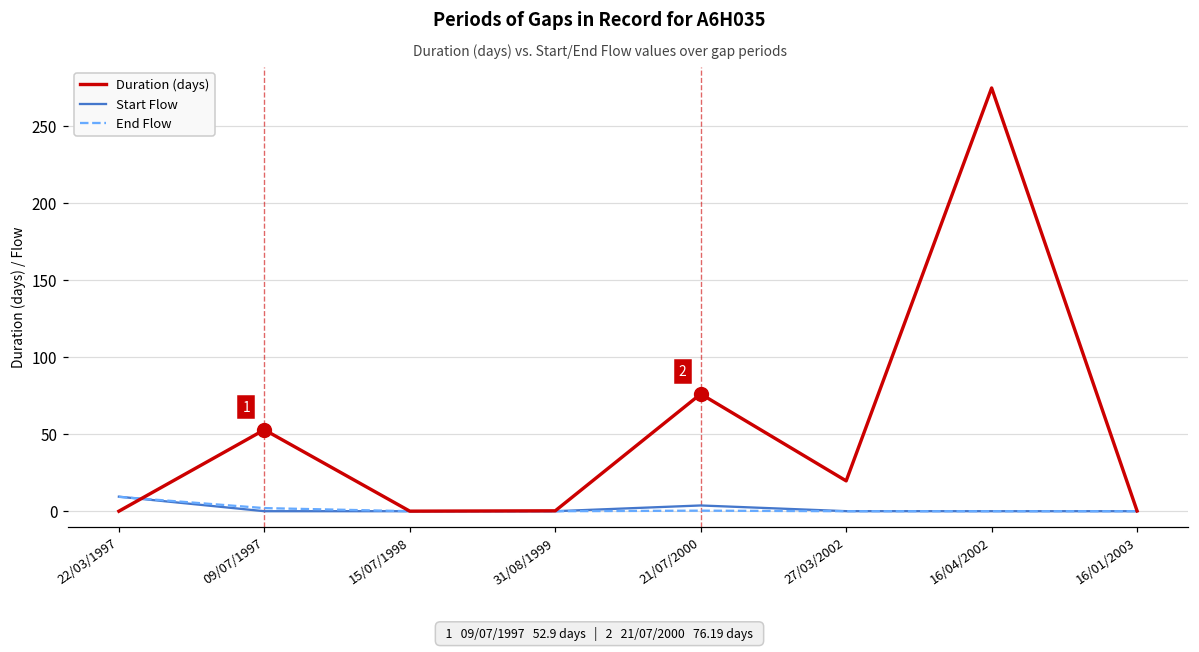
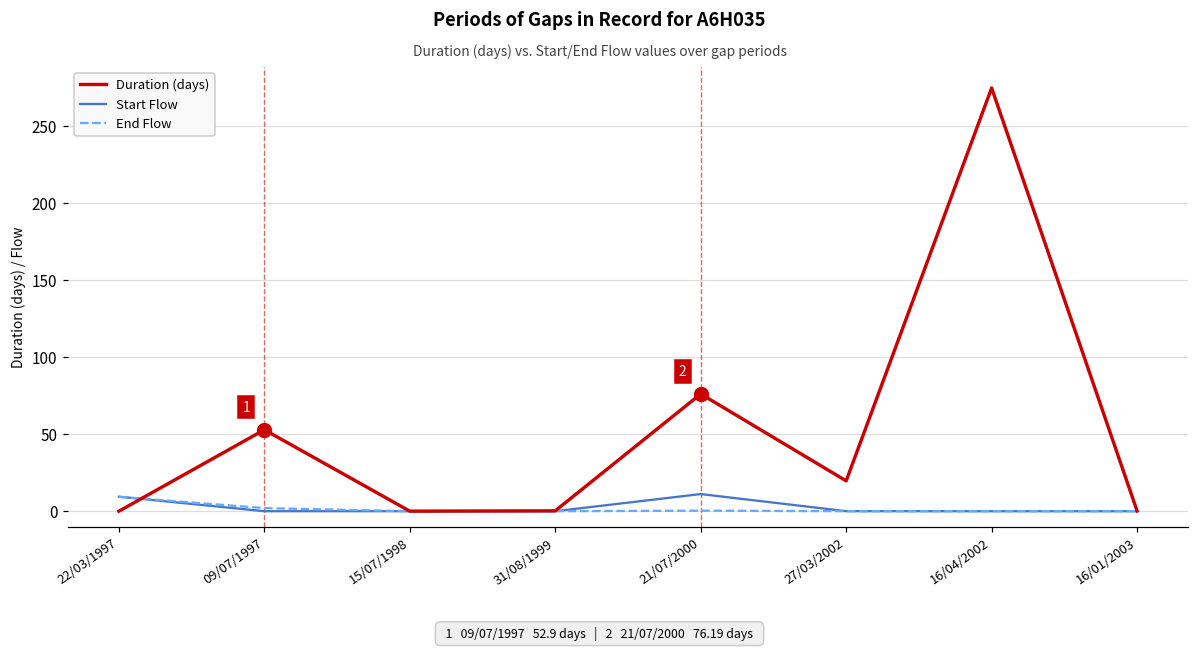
  {
    "Start Flow": {
      "09/07/1997": 0,
-     "21/07/2000": 4
+     "21/07/2000": 11
    },
    "End Flow": {
      "09/07/1997": 2,
      "21/07/2000": 0
    }
  }
